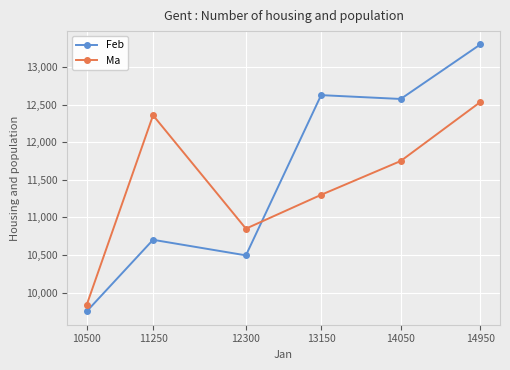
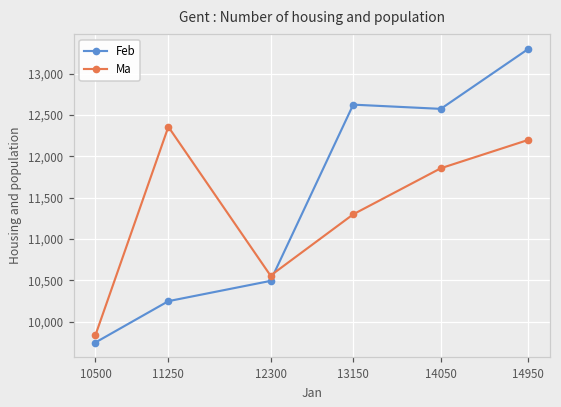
  {
    "Feb": {
      "10500": "9,800",
-     "11250": "10,700",
+     "11250": "10,300",
      "12300": "10,500",
      "13150": "12,600",
      "14050": "12,600",
      "14950": "13,300"
    },
    "Ma": {
      "10500": "9,800",
      "11250": "12,400",
-     "12300": "10,900",
+     "12300": "10,600",
      "13150": "11,300",
-     "14050": "11,800",
-     "14950": "12,500"
+     "14050": "11,900",
+     "14950": "12,200"
    }
  }
